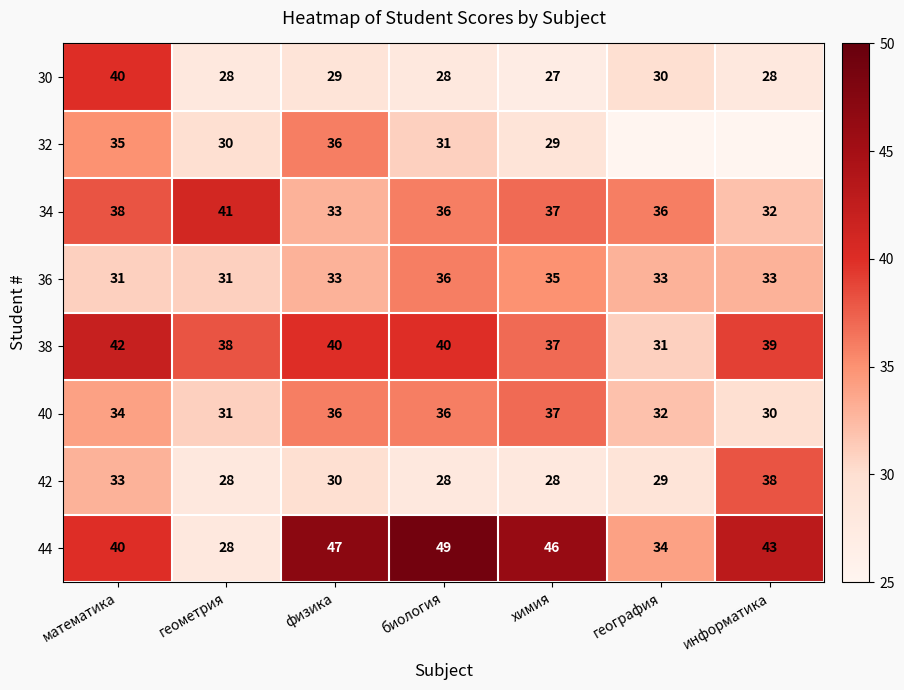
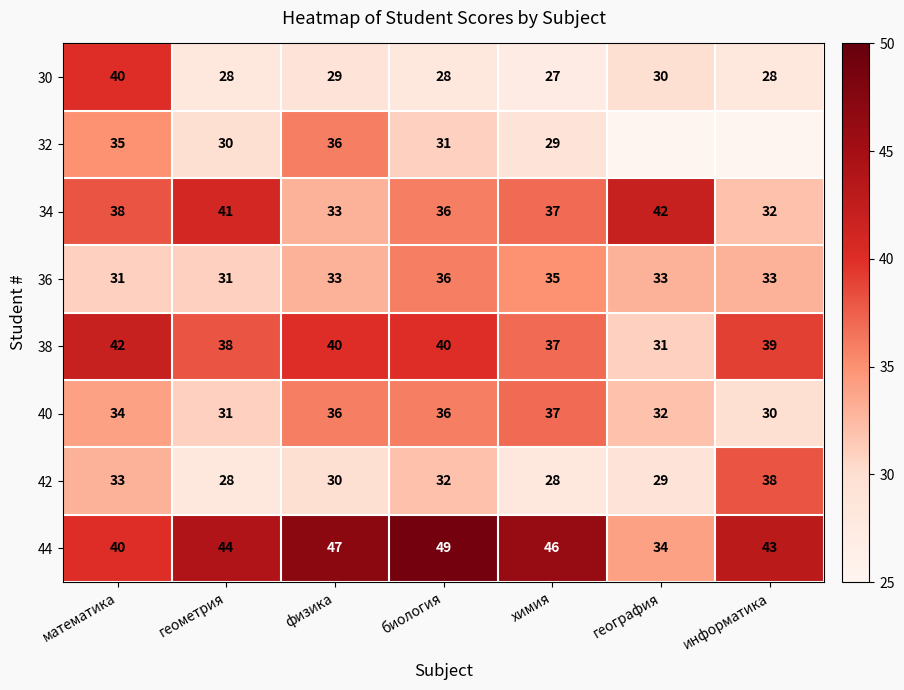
  {
    "30": {
      "математика": 40,
      "геометрия": 28,
      "физика": 29,
      "биология": 28,
      "химия": 27,
      "география": 30,
      "информатика": 28
    },
    "32": {
      "математика": 35,
      "геометрия": 30,
      "физика": 36,
      "биология": 31,
      "химия": 29
    },
    "34": {
      "математика": 38,
      "геометрия": 41,
      "физика": 33,
      "биология": 36,
      "химия": 37,
-     "география": 36,
+     "география": 42,
      "информатика": 32
    },
    "36": {
      "математика": 31,
      "геометрия": 31,
      "физика": 33,
      "биология": 36,
      "химия": 35,
      "география": 33,
      "информатика": 33
    },
    "38": {
      "математика": 42,
      "геометрия": 38,
      "физика": 40,
      "биология": 40,
      "химия": 37,
      "география": 31,
      "информатика": 39
    },
    "40": {
      "математика": 34,
      "геометрия": 31,
      "физика": 36,
      "биология": 36,
      "химия": 37,
      "география": 32,
      "информатика": 30
    },
    "42": {
      "математика": 33,
      "геометрия": 28,
      "физика": 30,
-     "биология": 28,
+     "биология": 32,
      "химия": 28,
      "география": 29,
      "информатика": 38
    },
    "44": {
      "математика": 40,
-     "геометрия": 28,
+     "геометрия": 44,
      "физика": 47,
      "биология": 49,
      "химия": 46,
      "география": 34,
      "информатика": 43
    }
  }
